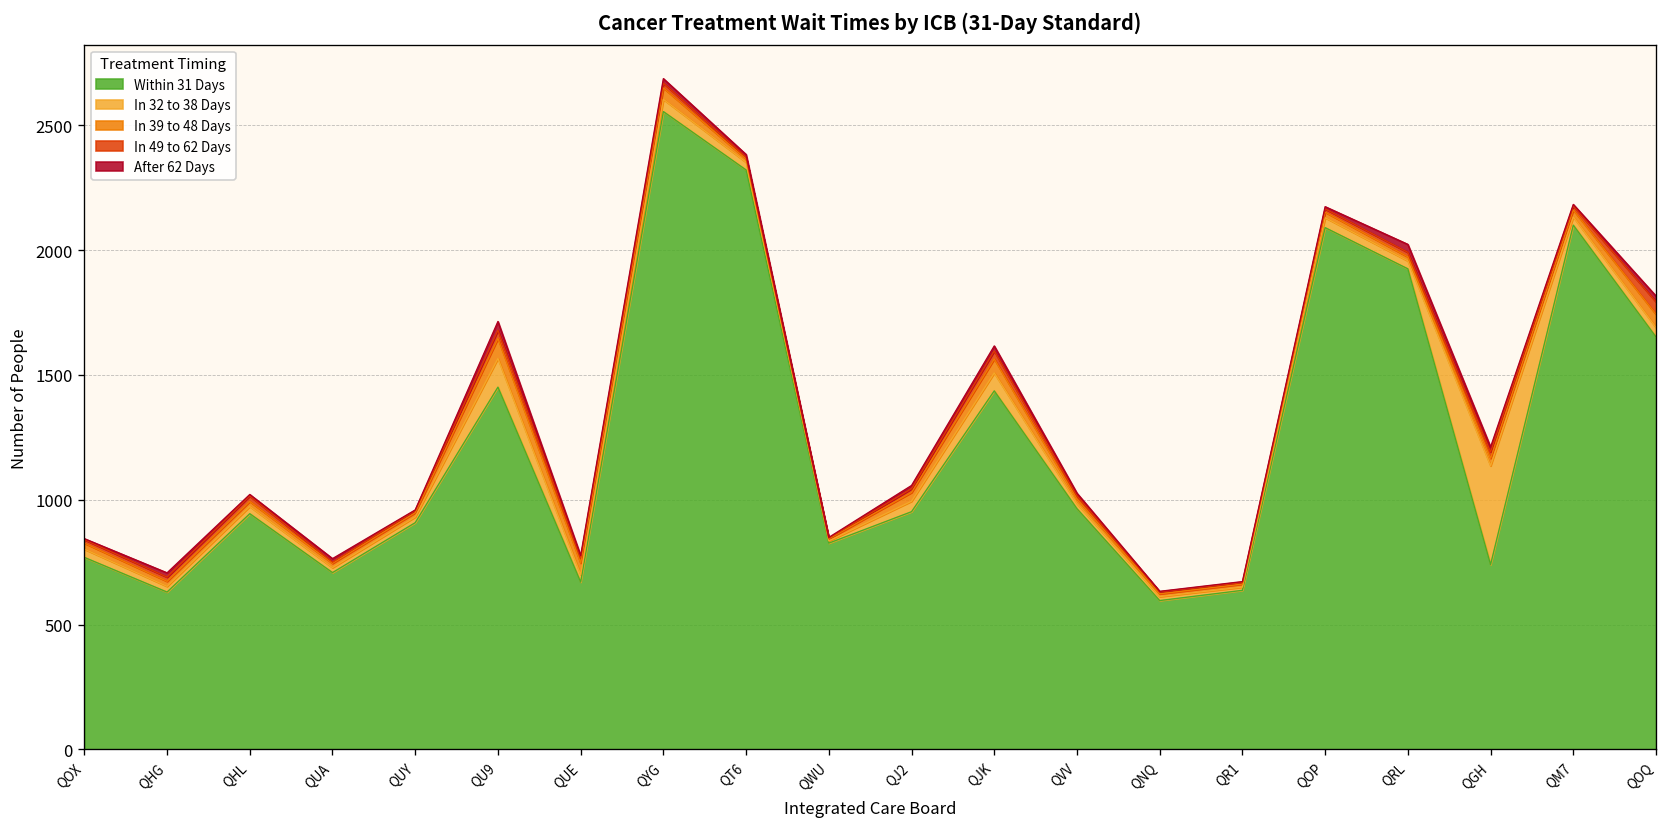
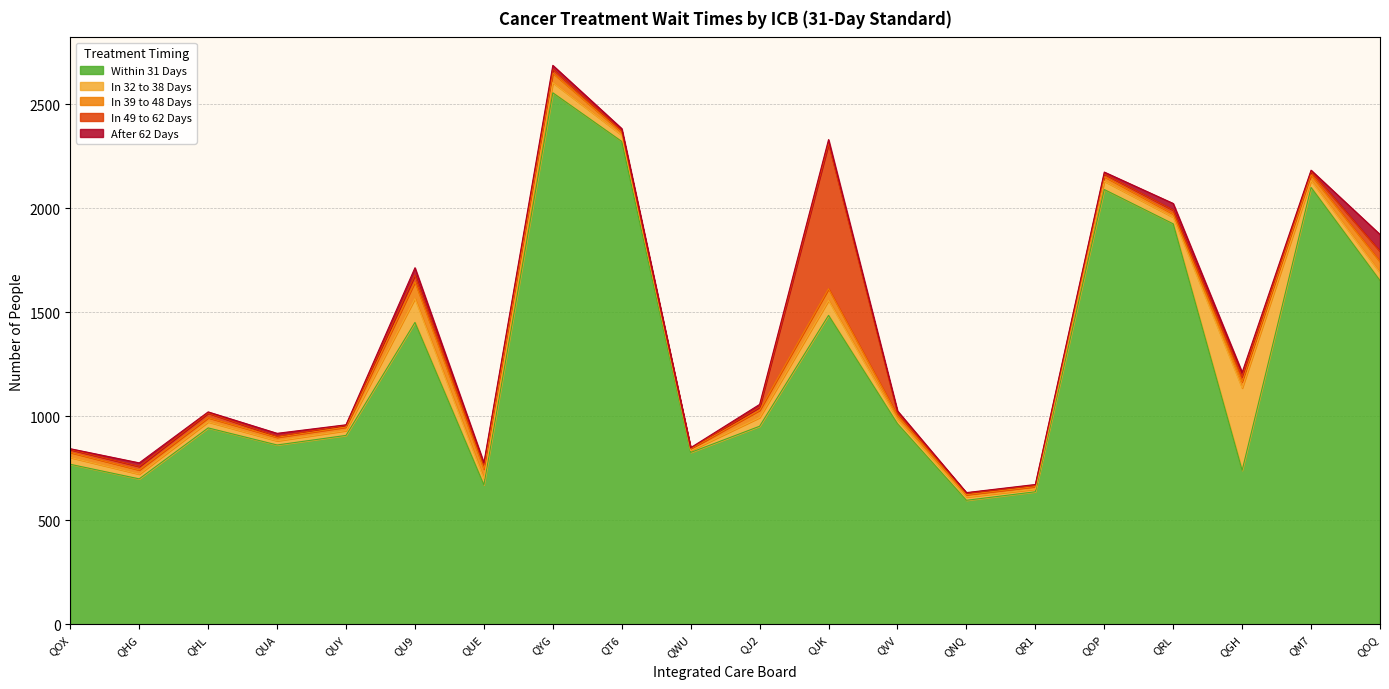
  {
    "Within 31 Days": {
      "QOX": 770,
-     "QHG": 630,
+     "QHG": 700,
      "QHL": 940,
-     "QUA": 710,
+     "QUA": 860,
      "QUY": 910,
      "QU9": 1450,
      "QUE": 670,
      "QYG": 2560,
      "QT6": 2320,
      "QJ2": 950,
-     "QJK": 1440,
+     "QJK": 1490,
      "QVV": 960,
      "QNQ": 600,
      "QR1": 640,
      "QOP": 2090,
      "QRL": 1930,
      "QGH": 740,
      "QM7": 2100,
      "QOQ": 1650
    },
    "In 32 to 38 Days": {
      "QOX": 30,
      "QHG": 20,
      "QHL": 30,
      "QUA": 20,
      "QUY": 20,
      "QU9": 120,
      "QUE": 30,
      "QYG": 50,
      "QT6": 30,
      "QJ2": 40,
      "QJK": 70,
      "QVV": 20,
      "QOP": 40,
      "QRL": 30,
      "QGH": 400,
      "QM7": 30,
      "QOQ": 40
    },
    "In 39 to 48 Days": {
      "QOX": 20,
      "QHG": 20,
      "QHL": 20,
      "QU9": 80,
      "QUE": 50,
      "QYG": 50,
      "QJ2": 40,
      "QJK": 60,
      "QVV": 20,
      "QOP": 20,
      "QRL": 20,
      "QGH": 30,
      "QM7": 30,
      "QOQ": 50
    },
    "In 49 to 62 Days": {
      "QHG": 20,
      "QU9": 30,
      "QYG": 20,
      "QJ2": 20,
-     "QJK": 30,
+     "QJK": 700,
      "QRL": 20,
      "QGH": 30,
      "QOQ": 50
    },
    "After 62 Days": {
      "QHG": 20,
      "QUA": 10,
      "QU9": 40,
      "QYG": 20,
      "QJ2": 10,
      "QJK": 20,
      "QRL": 30,
      "QGH": 20,
-     "QOQ": 20
+     "QOQ": 80
    }
  }
